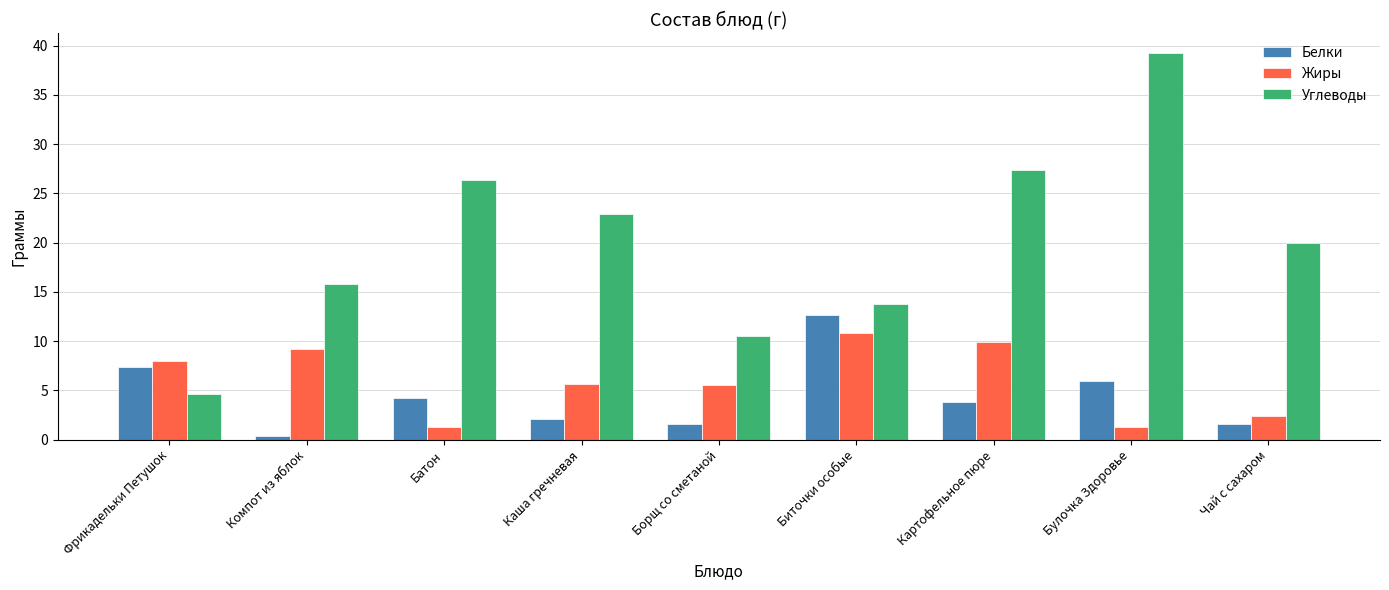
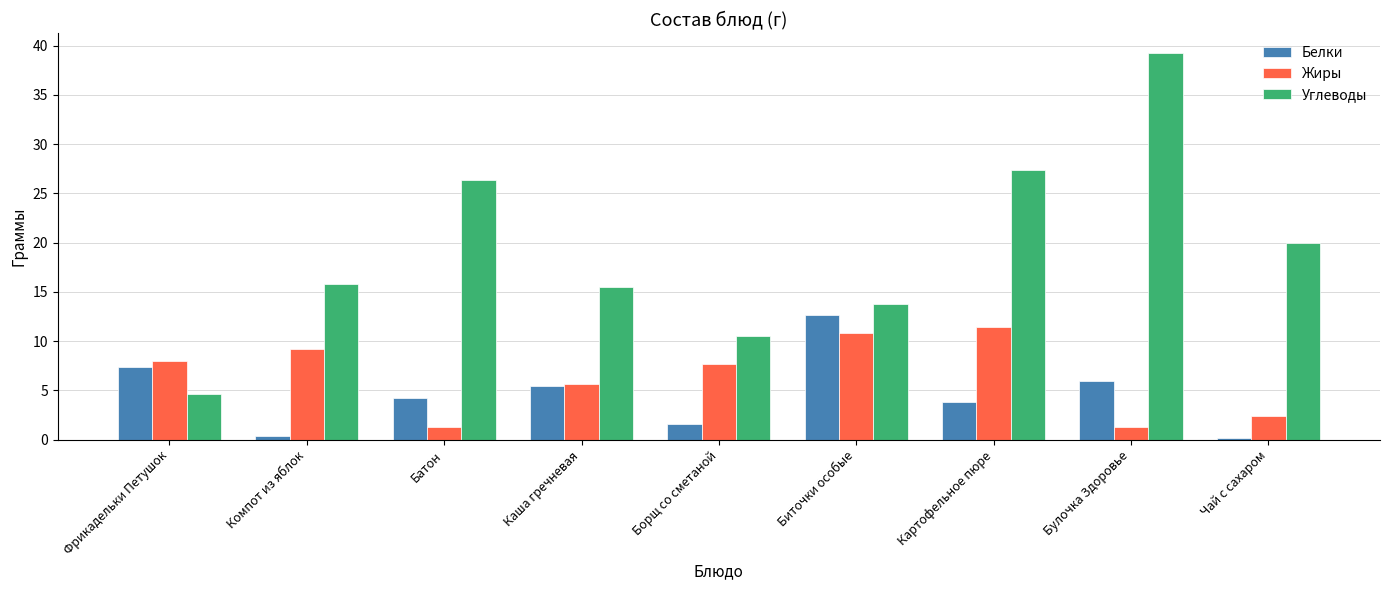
  {
    "Белки": {
      "Фрикадельки Петушок": 7,
      "Компот из яблок": 0,
      "Батон": 4,
-     "Каша гречневая": 2,
+     "Каша гречневая": 6,
      "Борщ со сметаной": 2,
      "Биточки особые": 13,
      "Картофельное пюре": 4,
      "Булочка Здоровье": 6,
-     "Чай с сахаром": 2
+     "Чай с сахаром": 0
    },
    "Жиры": {
      "Фрикадельки Петушок": 8,
      "Компот из яблок": 9,
      "Батон": 1,
      "Каша гречневая": 6,
-     "Борщ со сметаной": 6,
+     "Борщ со сметаной": 8,
      "Биточки особые": 11,
-     "Картофельное пюре": 10,
+     "Картофельное пюре": 11,
      "Булочка Здоровье": 1,
      "Чай с сахаром": 2
    },
    "Углеводы": {
      "Фрикадельки Петушок": 5,
      "Компот из яблок": 16,
      "Батон": 26,
-     "Каша гречневая": 23,
+     "Каша гречневая": 16,
      "Борщ со сметаной": 11,
      "Биточки особые": 14,
      "Картофельное пюре": 27,
      "Булочка Здоровье": 39,
      "Чай с сахаром": 20
    }
  }
